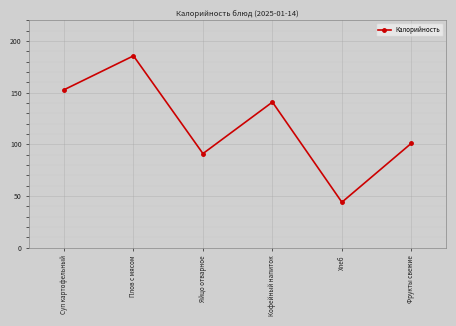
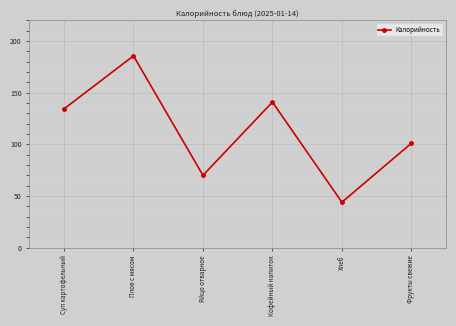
  {
-   "Суп картофельный": 153,
+   "Суп картофельный": 134,
    "Плов с мясом": 186,
-   "Яйцо отварное": 91,
+   "Яйцо отварное": 70,
    "Кофейный напиток": 141,
    "Хлеб": 44,
    "Фрукты свежие": 101
  }
